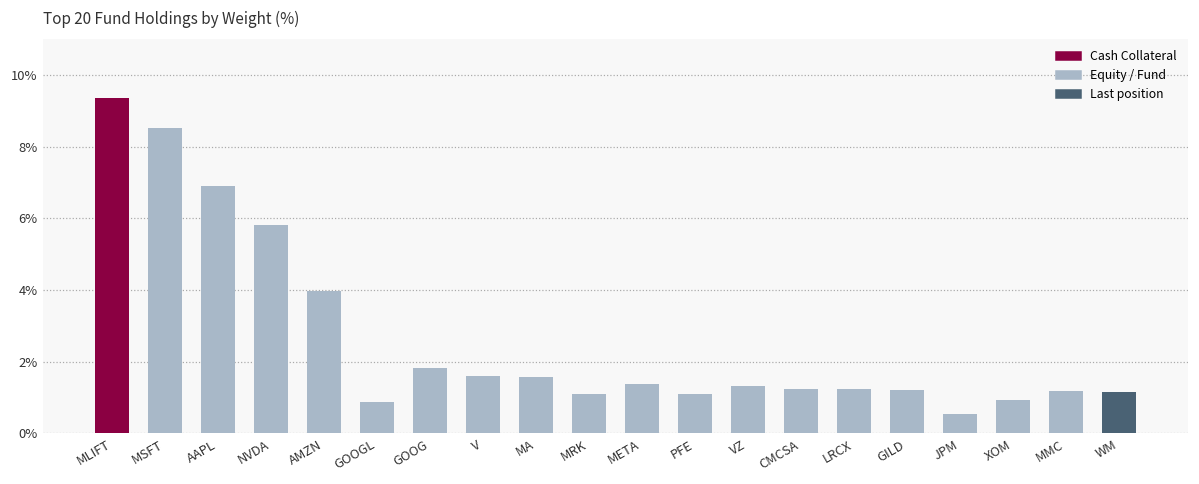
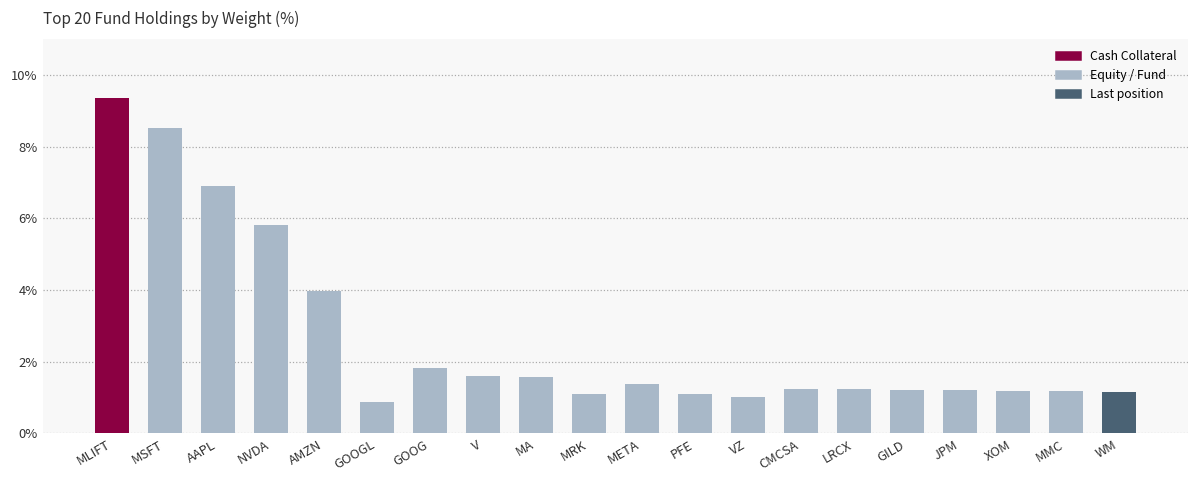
  {
    "MLIFT": "9.4%",
    "MSFT": "8.5%",
    "AAPL": "6.9%",
    "NVDA": "5.8%",
    "AMZN": "4.0%",
    "GOOGL": "0.9%",
    "GOOG": "1.8%",
    "V": "1.6%",
    "MA": "1.6%",
    "MRK": "1.1%",
    "META": "1.4%",
    "PFE": "1.1%",
-   "VZ": "1.3%",
+   "VZ": "1.0%",
    "CMCSA": "1.2%",
    "LRCX": "1.2%",
    "GILD": "1.2%",
-   "JPM": "0.5%",
-   "XOM": "0.9%",
+   "JPM": "1.2%",
+   "XOM": "1.2%",
    "MMC": "1.2%",
    "WM": "1.2%"
  }
